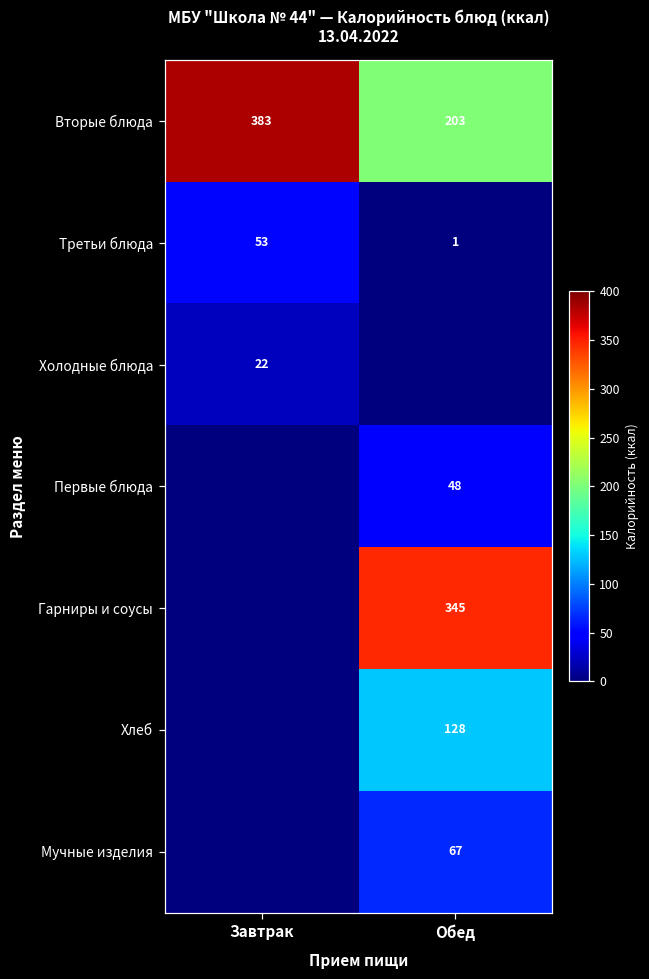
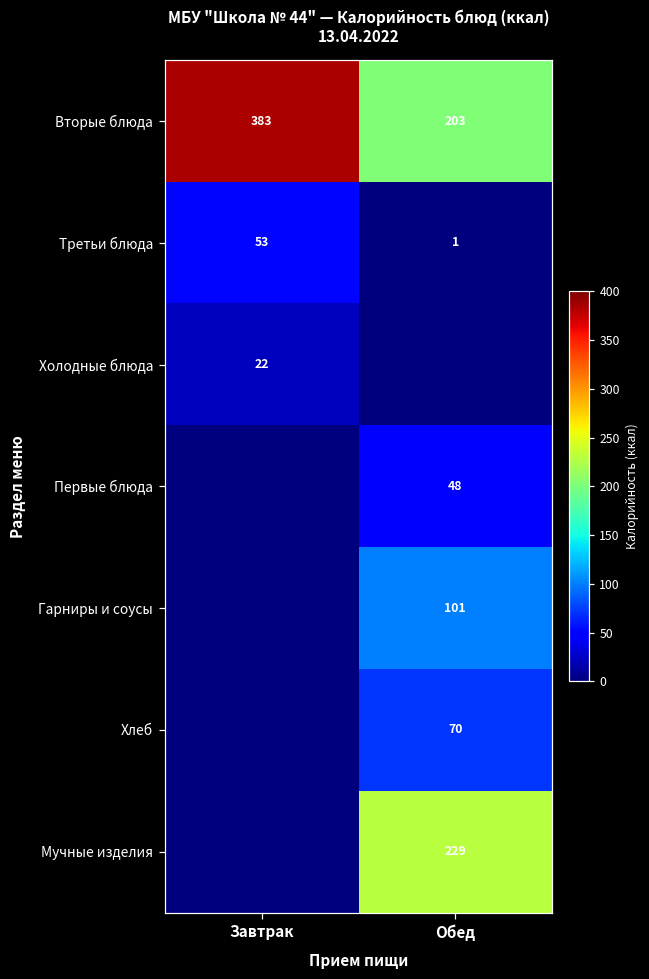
  {
    "Гарниры и соусы": {
-     "Обед": 345
+     "Обед": 101
    },
    "Хлеб": {
-     "Обед": 128
+     "Обед": 70
    },
    "Мучные изделия": {
-     "Обед": 67
+     "Обед": 229
    }
  }
